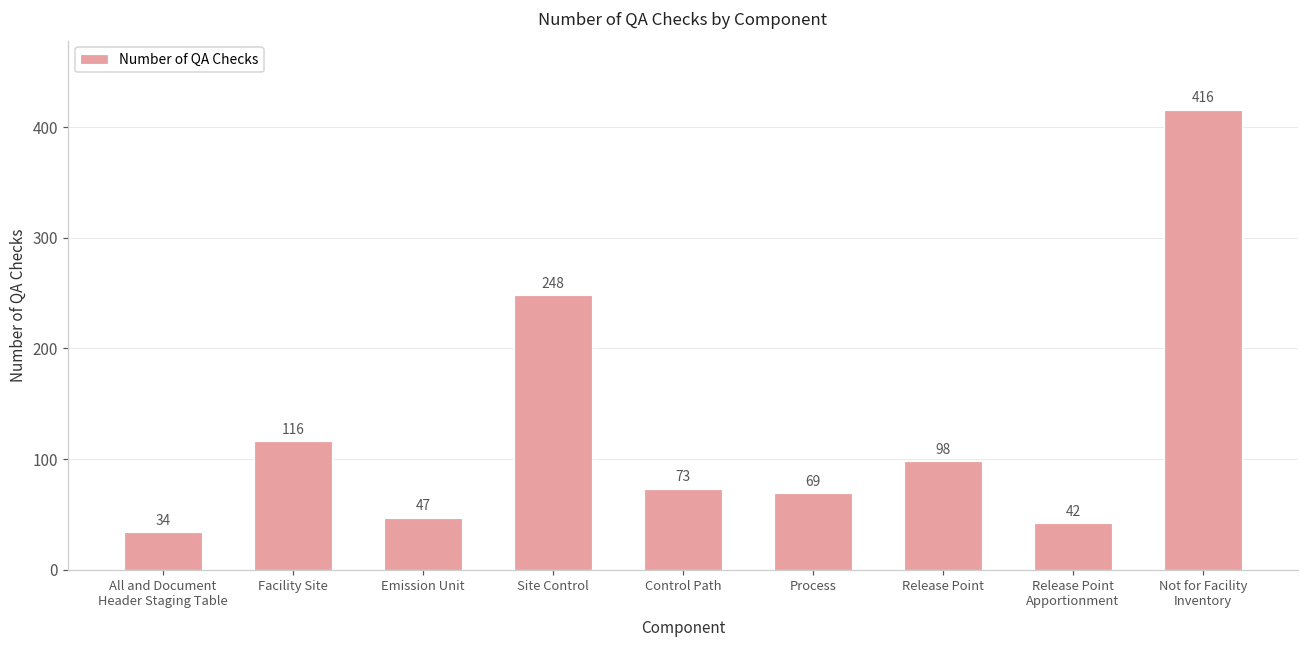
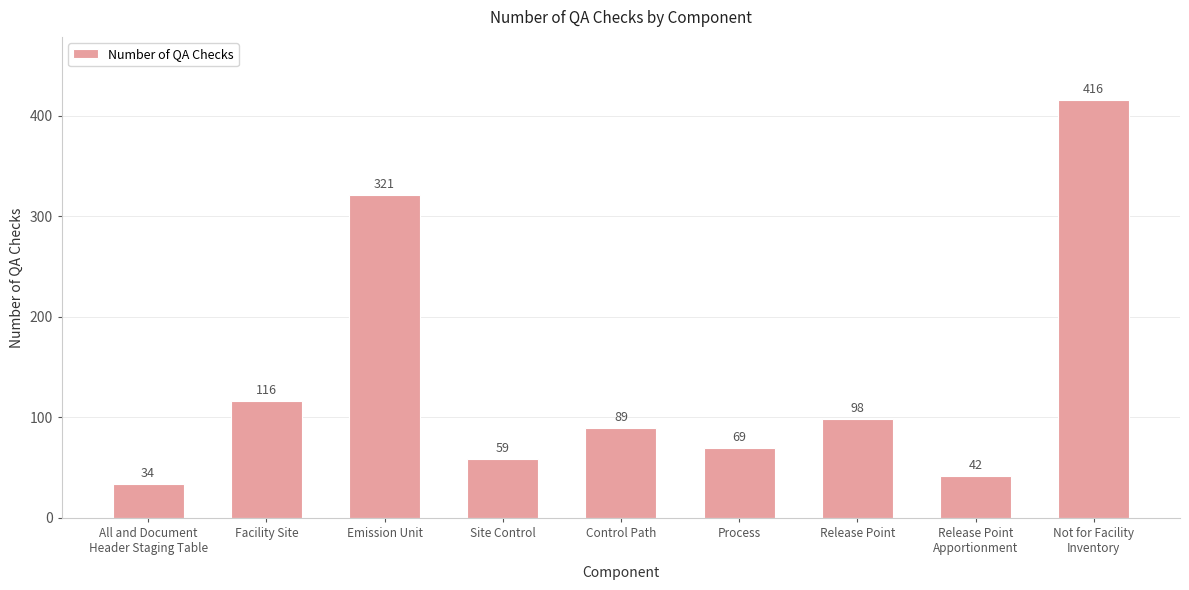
  {
    "All and Document Header Staging Table": 34,
    "Facility Site": 116,
-   "Emission Unit": 47,
-   "Site Control": 248,
-   "Control Path": 73,
+   "Emission Unit": 321,
+   "Site Control": 59,
+   "Control Path": 89,
    "Process": 69,
    "Release Point": 98,
    "Release Point Apportionment": 42,
    "Not for Facility Inventory": 416
  }
